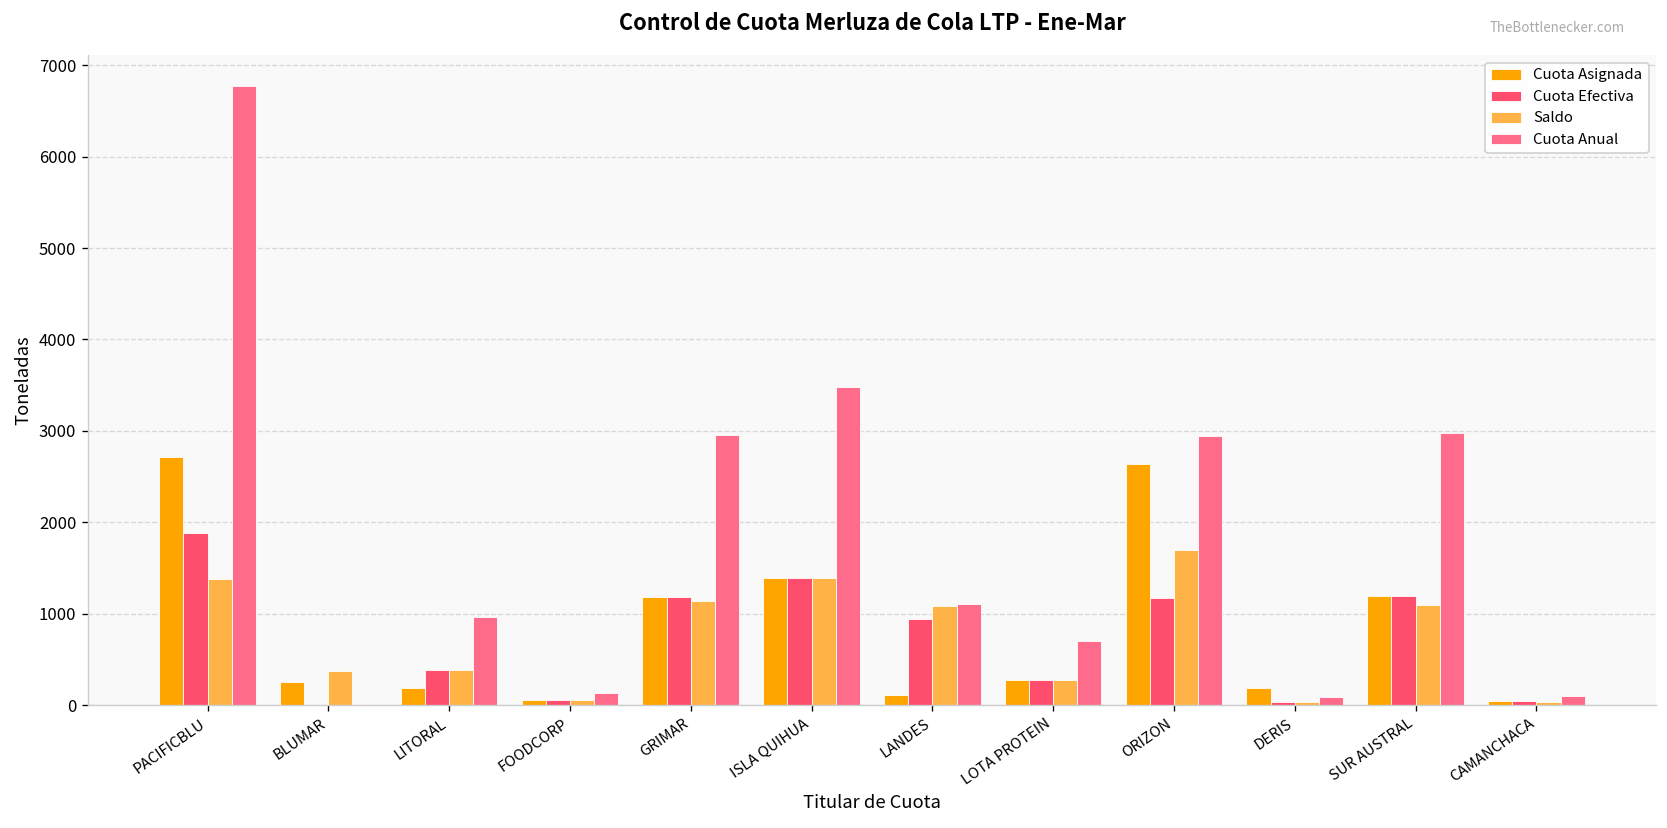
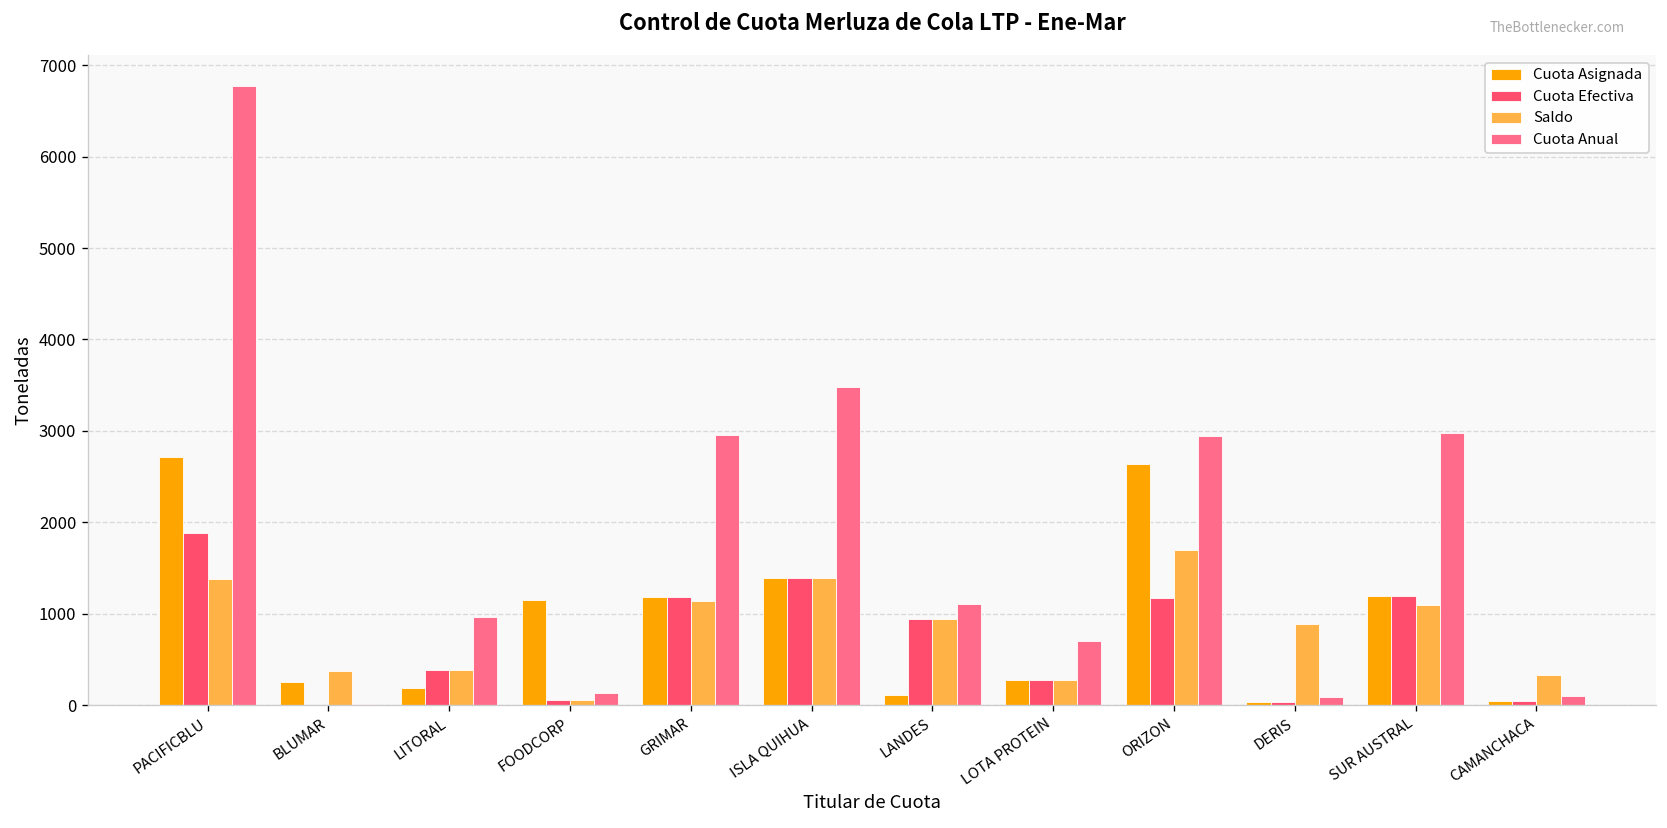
  {
    "Cuota Asignada": {
      "PACIFICBLU": 2700,
      "BLUMAR": 300,
      "LITORAL": 200,
-     "FOODCORP": 100,
+     "FOODCORP": 1100,
      "GRIMAR": 1200,
      "ISLA QUIHUA": 1400,
      "LANDES": 100,
      "LOTA PROTEIN": 300,
      "ORIZON": 2600,
-     "DERIS": 200,
+     "DERIS": 0,
      "SUR AUSTRAL": 1200,
      "CAMANCHACA": 0
    },
    "Saldo": {
      "PACIFICBLU": 1400,
      "BLUMAR": 400,
      "LITORAL": 400,
      "FOODCORP": 100,
      "GRIMAR": 1100,
      "ISLA QUIHUA": 1400,
-     "LANDES": 1100,
+     "LANDES": 900,
      "LOTA PROTEIN": 300,
      "ORIZON": 1700,
-     "DERIS": 0,
+     "DERIS": 900,
      "SUR AUSTRAL": 1100,
-     "CAMANCHACA": 0
+     "CAMANCHACA": 300
    }
  }
